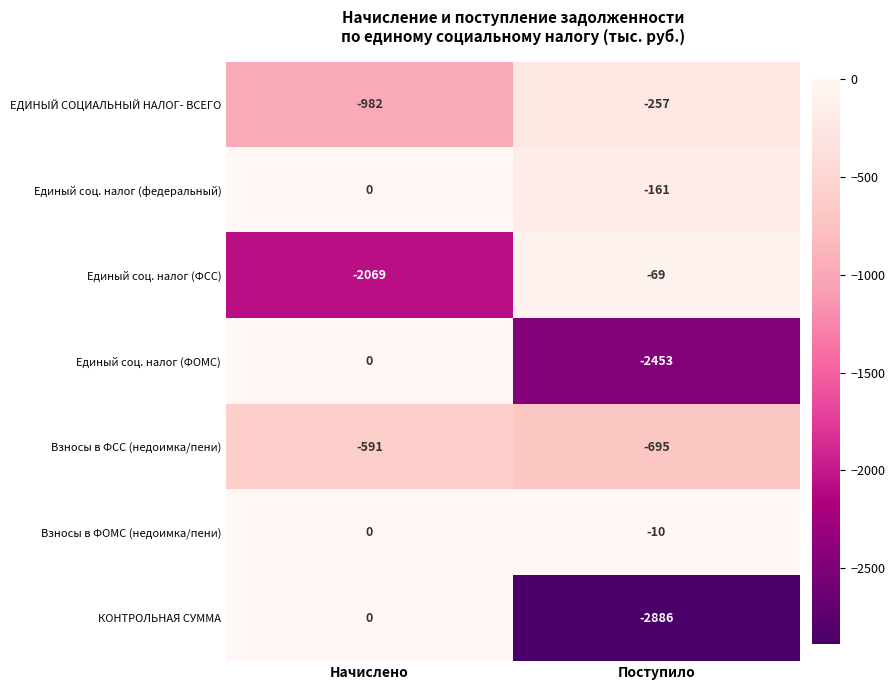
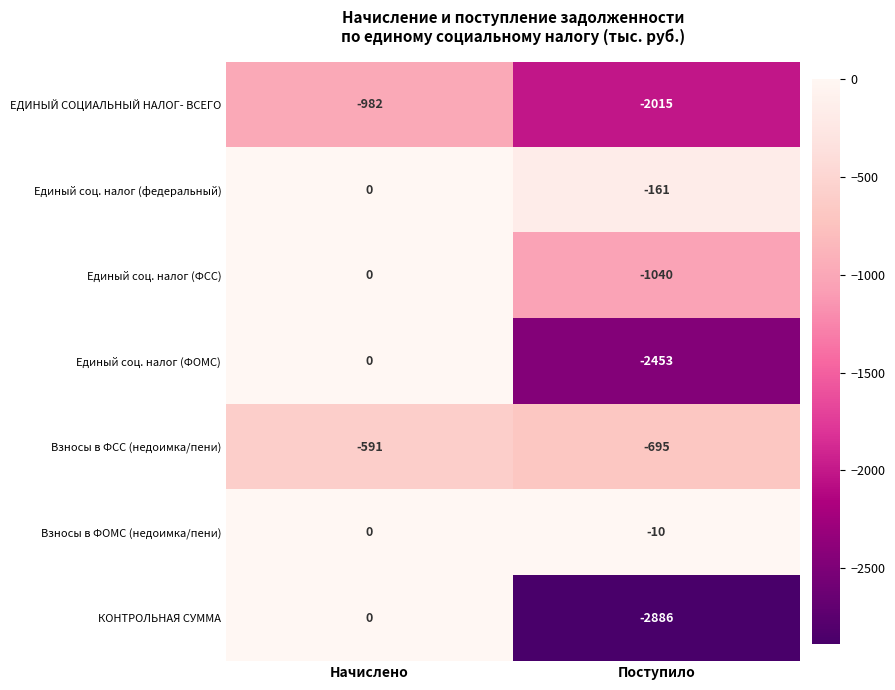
  {
    "ЕДИНЫЙ СОЦИАЛЬНЫЙ НАЛОГ- ВСЕГО": {
      "Начислено": -982,
-     "Поступило": -257
+     "Поступило": -2015
    },
    "Единый соц. налог (федеральный)": {
      "Начислено": 0,
      "Поступило": -161
    },
    "Единый соц. налог (ФСС)": {
-     "Начислено": -2069,
-     "Поступило": -69
+     "Начислено": 0,
+     "Поступило": -1040
    },
    "Единый соц. налог (ФОМС)": {
      "Начислено": 0,
      "Поступило": -2453
    },
    "Взносы в ФСС (недоимка/пени)": {
      "Начислено": -591,
      "Поступило": -695
    },
    "Взносы в ФОМС (недоимка/пени)": {
      "Начислено": 0,
      "Поступило": -10
    },
    "КОНТРОЛЬНАЯ СУММА": {
      "Начислено": 0,
      "Поступило": -2886
    }
  }
